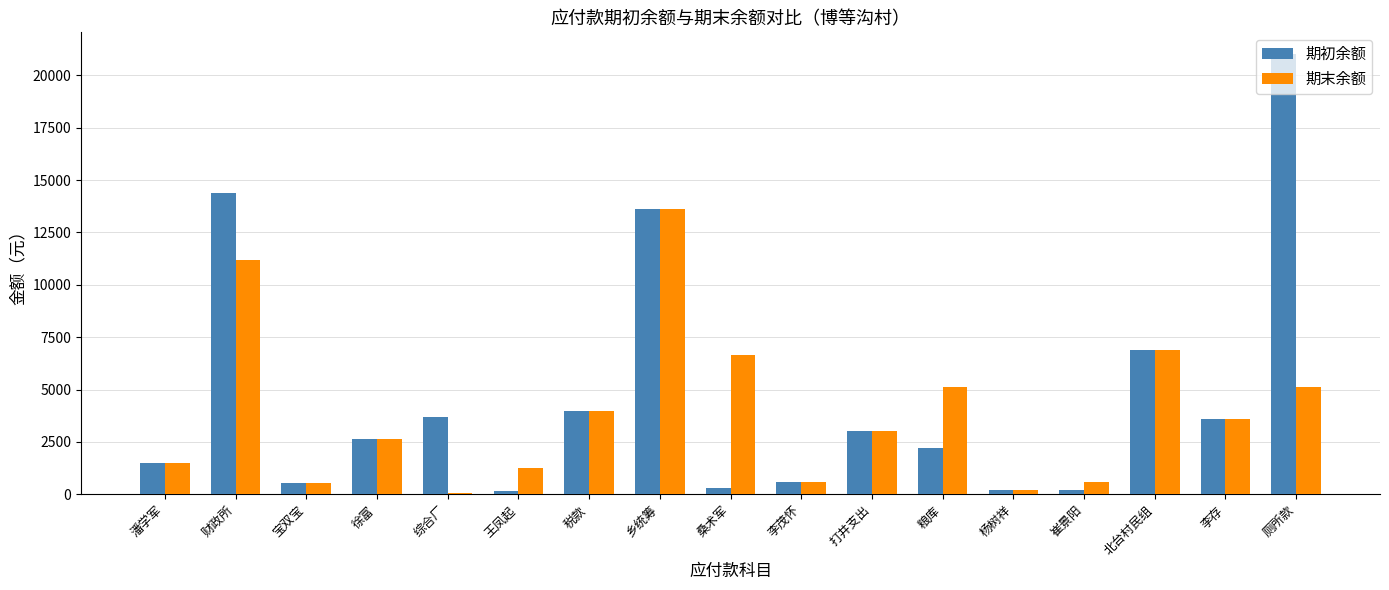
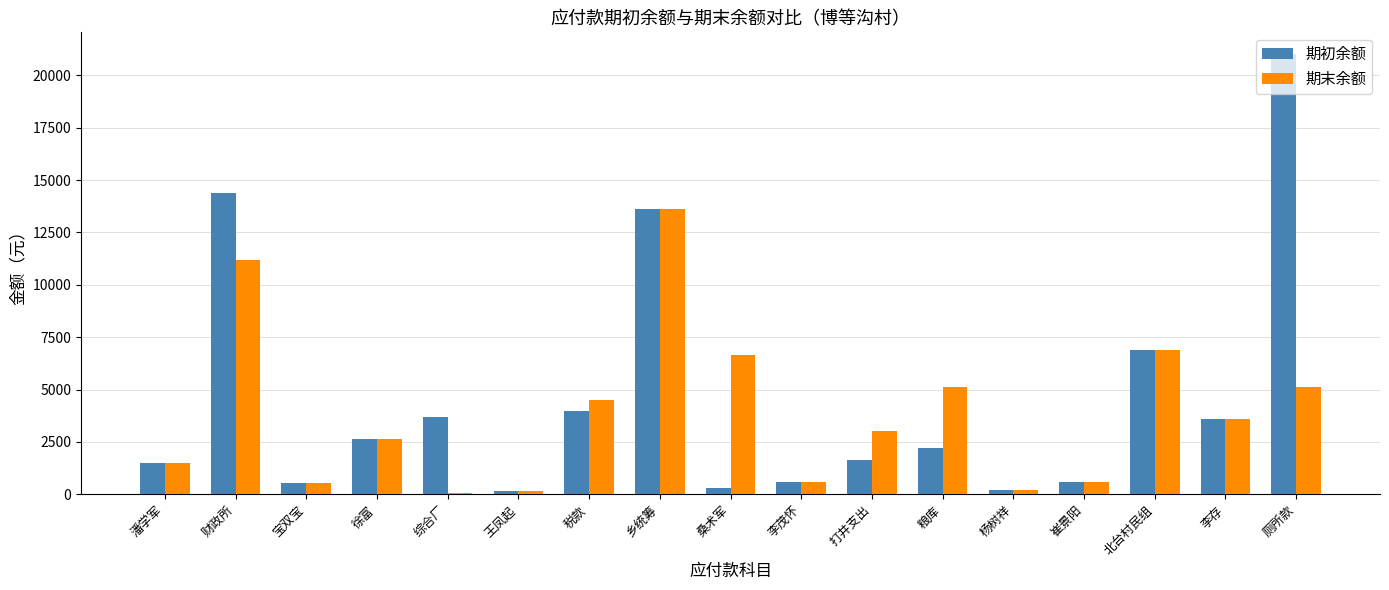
  {
    "期初余额": {
      "潘学军": 1500,
      "财政所": 14400,
      "宝双宝": 600,
      "徐富": 2700,
      "综合厂": 3700,
      "王凤起": 200,
      "税款": 4000,
      "乡统筹": 13600,
      "桑术军": 300,
      "李茂怀": 600,
-     "打井支出": 3000,
+     "打井支出": 1700,
      "粮库": 2200,
      "杨树祥": 200,
-     "崔景阳": 200,
+     "崔景阳": 600,
      "北台村民组": 6900,
      "李存": 3600
    },
    "期末余额": {
      "潘学军": 1500,
      "财政所": 11200,
      "宝双宝": 600,
      "徐富": 2700,
-     "王凤起": 1300,
-     "税款": 4000,
+     "王凤起": 200,
+     "税款": 4500,
      "乡统筹": 13600,
      "桑术军": 6600,
      "李茂怀": 600,
      "打井支出": 3000,
      "粮库": 5100,
      "杨树祥": 200,
      "崔景阳": 600,
      "北台村民组": 6900,
      "李存": 3600,
      "厕所款": 5100
    }
  }
